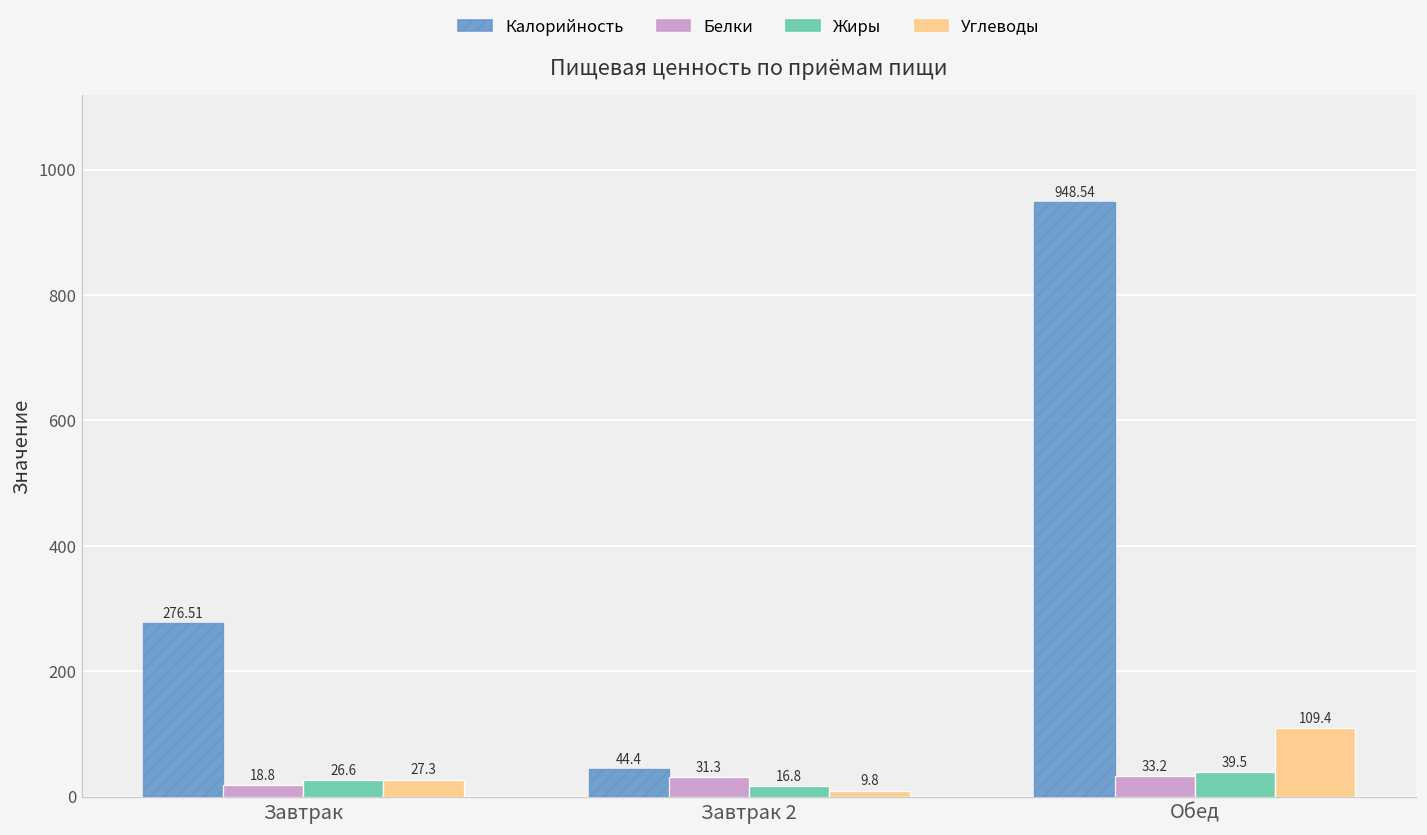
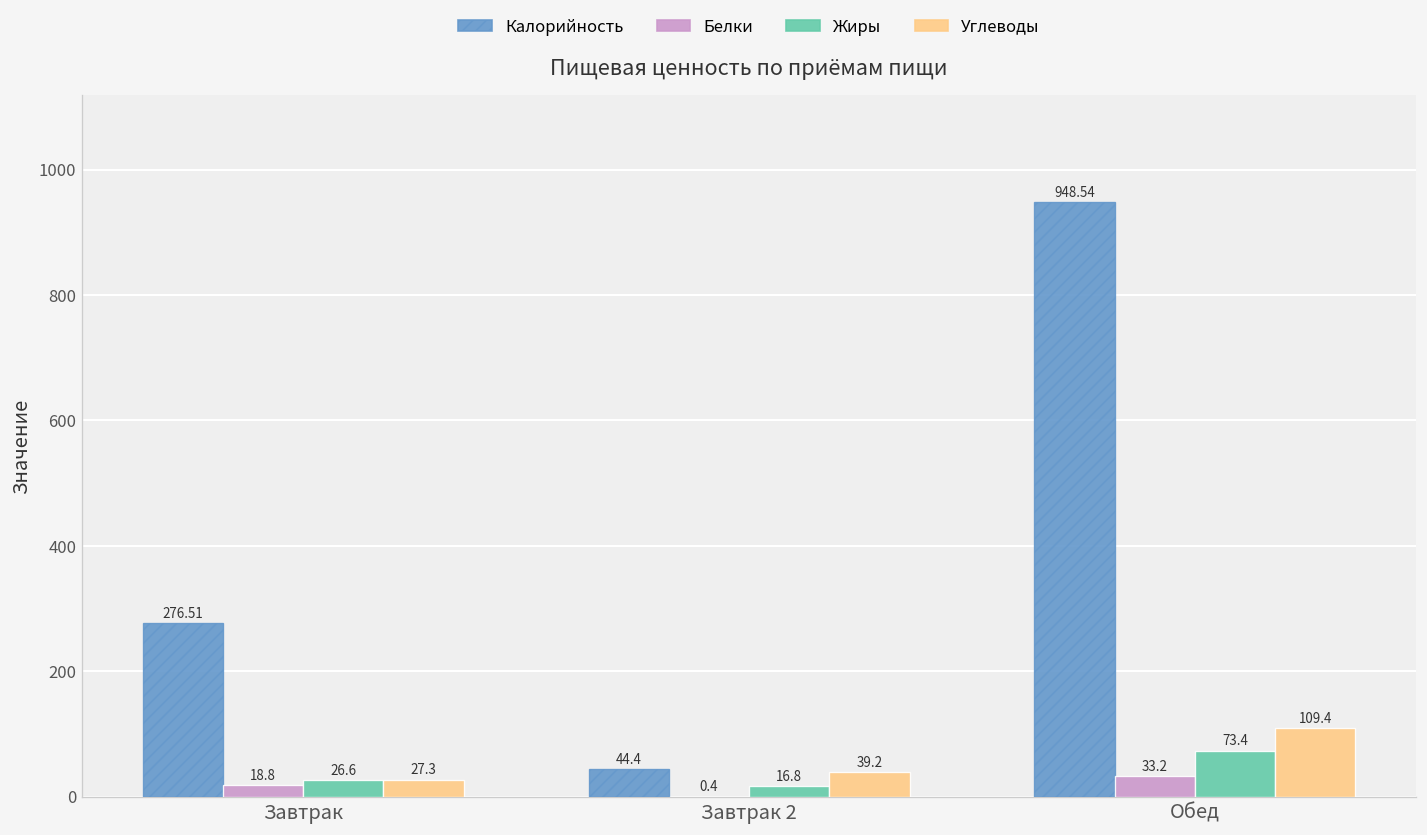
  {
    "Калорийность": {
      "Завтрак": 276.51,
      "Завтрак 2": 44.4,
      "Обед": 948.54
    },
    "Белки": {
      "Завтрак": 18.8,
-     "Завтрак 2": 31.3,
+     "Завтрак 2": 0.4,
      "Обед": 33.2
    },
    "Жиры": {
      "Завтрак": 26.6,
      "Завтрак 2": 16.8,
-     "Обед": 39.5
+     "Обед": 73.4
    },
    "Углеводы": {
      "Завтрак": 27.3,
-     "Завтрак 2": 9.8,
+     "Завтрак 2": 39.2,
      "Обед": 109.4
    }
  }
